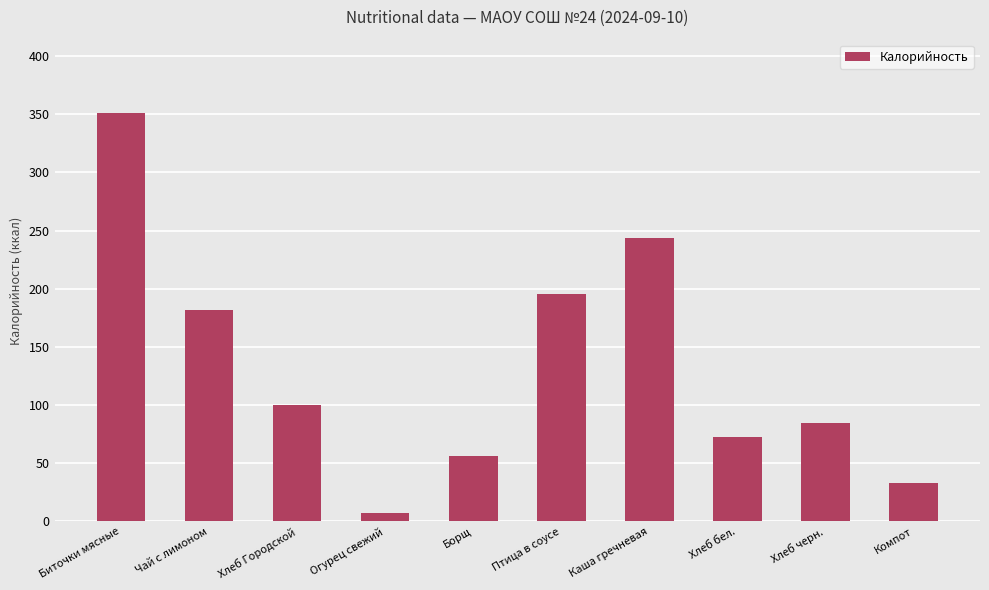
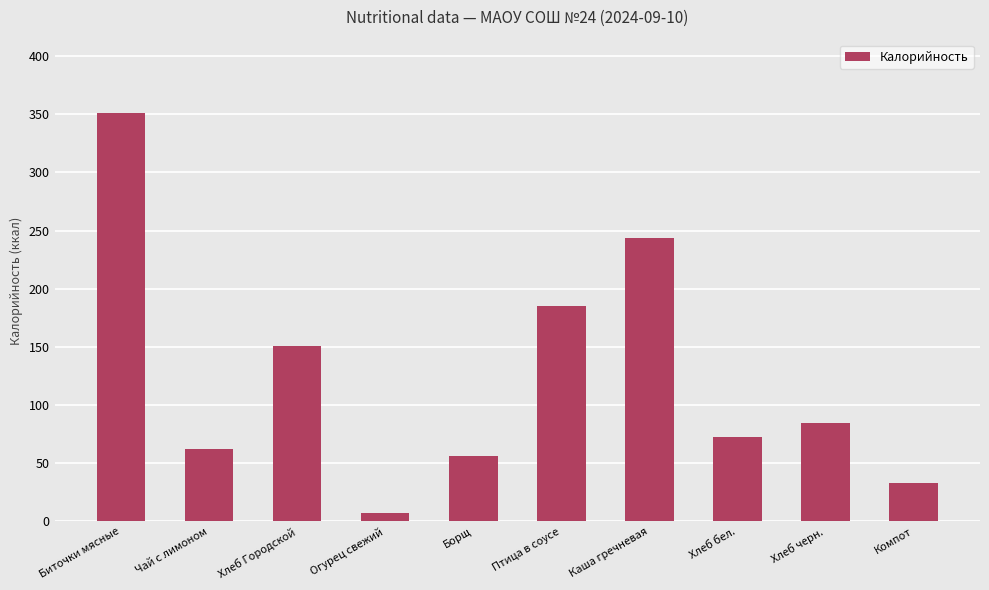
  {
    "Биточки мясные": 351,
-   "Чай с лимоном": 182,
-   "Хлеб Городской": 100,
+   "Чай с лимоном": 62,
+   "Хлеб Городской": 151,
    "Огурец свежий": 7,
    "Борщ": 56,
-   "Птица в соусе": 196,
+   "Птица в соусе": 185,
    "Каша гречневая": 244,
    "Хлеб бел.": 73,
    "Хлеб черн.": 85,
    "Компот": 33
  }
